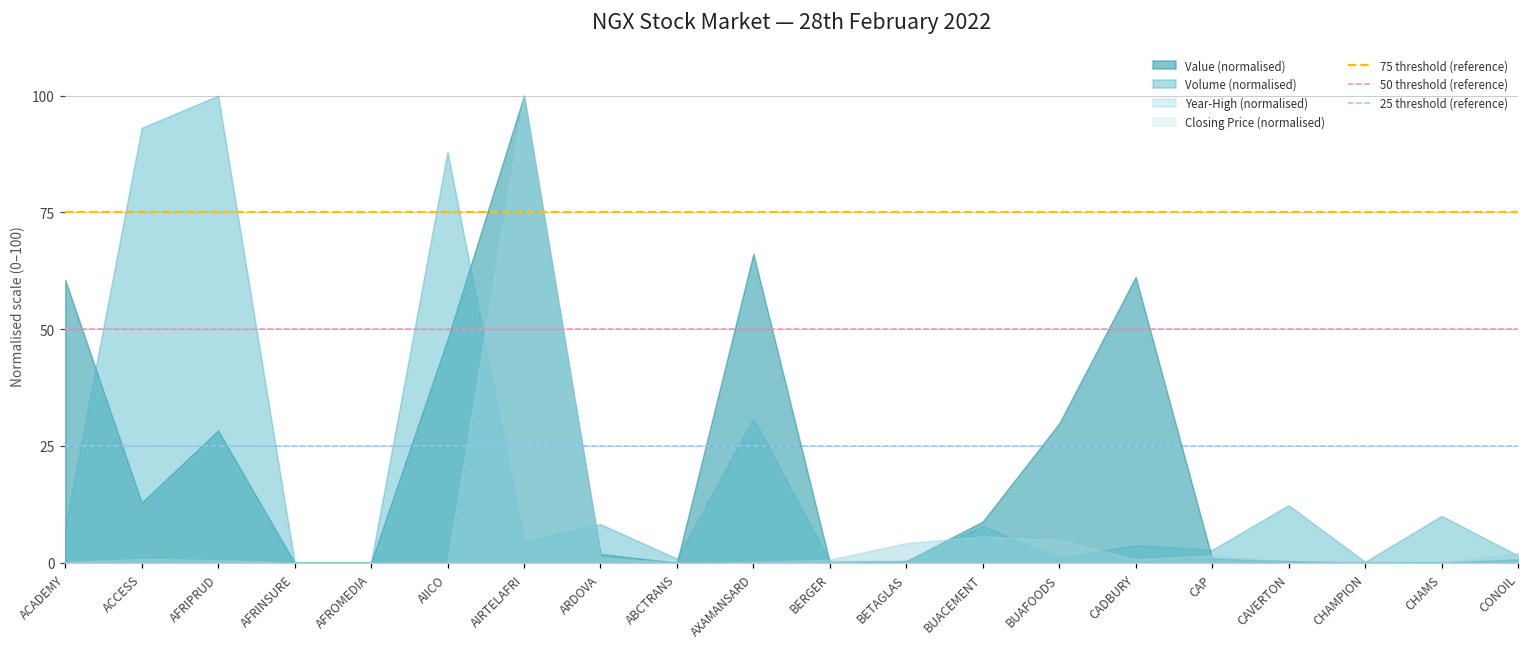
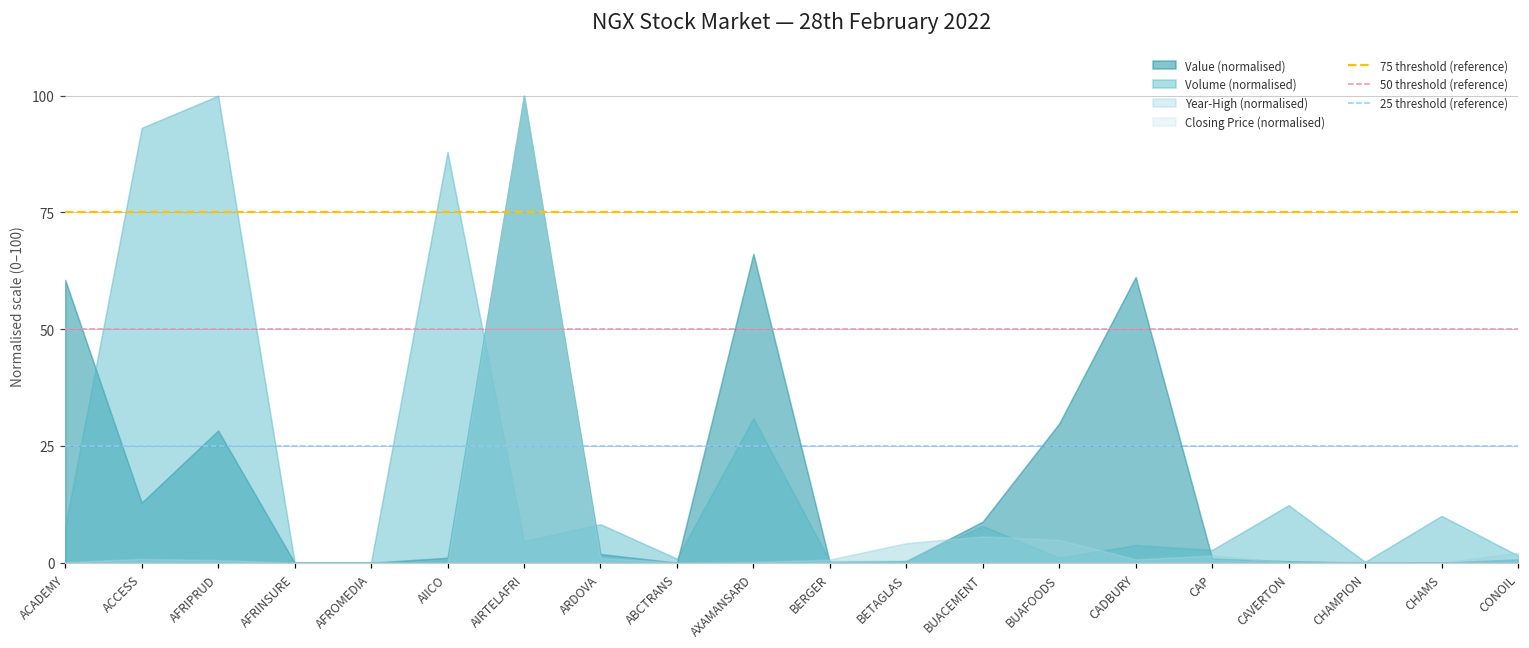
  {
    "Value (normalised)": {
      "ACADEMY": 61,
      "ACCESS": 13,
      "AFRIPRUD": 28,
-     "AIICO": 48,
+     "AIICO": 1,
      "ARDOVA": 2,
      "AXAMANSARD": 66,
      "BUACEMENT": 9,
      "BUAFOODS": 30,
      "CADBURY": 61,
      "CAP": 1,
      "CONOIL": 1
    }
  }
